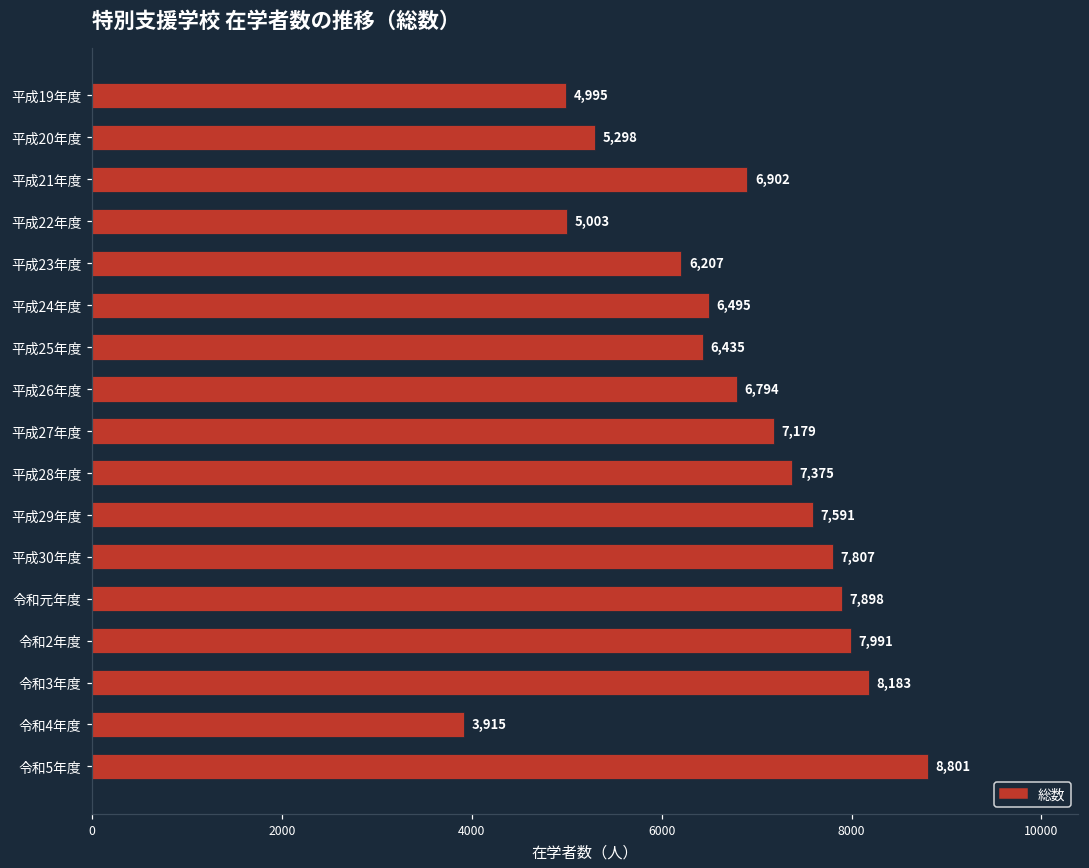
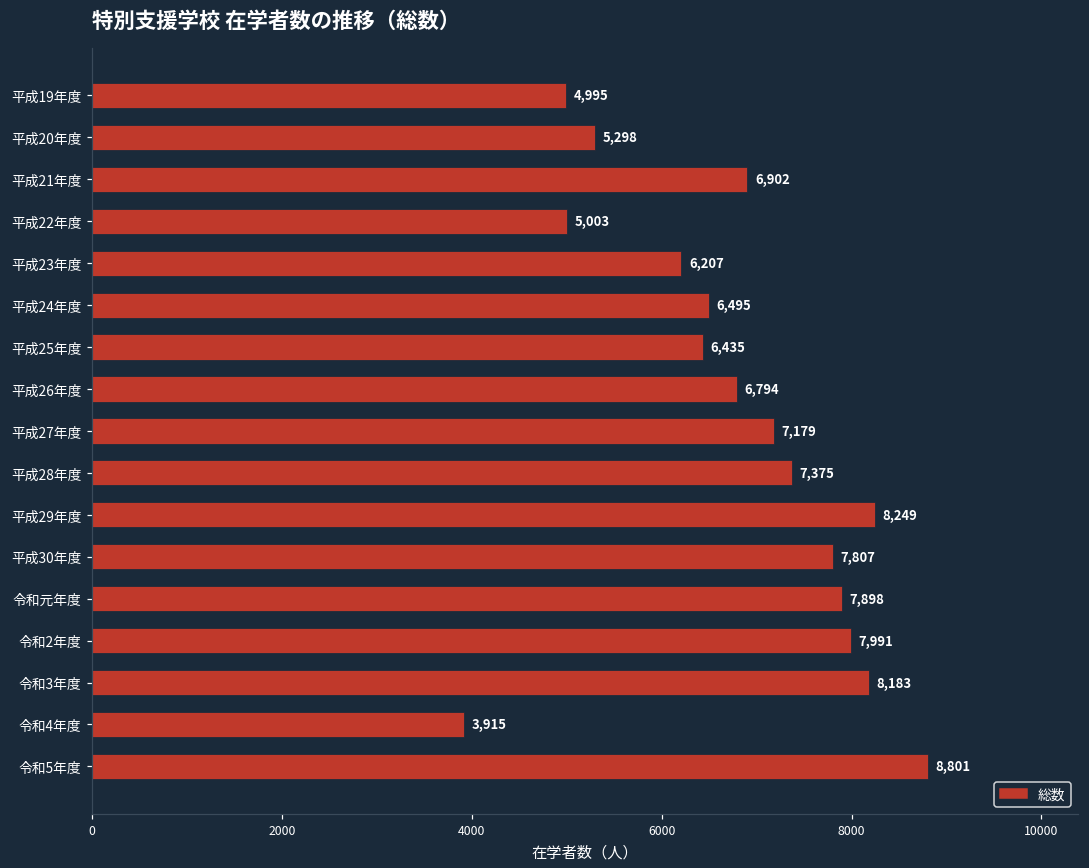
  {
    "平成19年度": "4,995",
    "平成20年度": "5,298",
    "平成21年度": "6,902",
    "平成22年度": "5,003",
    "平成23年度": "6,207",
    "平成24年度": "6,495",
    "平成25年度": "6,435",
    "平成26年度": "6,794",
    "平成27年度": "7,179",
    "平成28年度": "7,375",
-   "平成29年度": "7,591",
+   "平成29年度": "8,249",
    "平成30年度": "7,807",
    "令和元年度": "7,898",
    "令和2年度": "7,991",
    "令和3年度": "8,183",
    "令和4年度": "3,915",
    "令和5年度": "8,801"
  }
